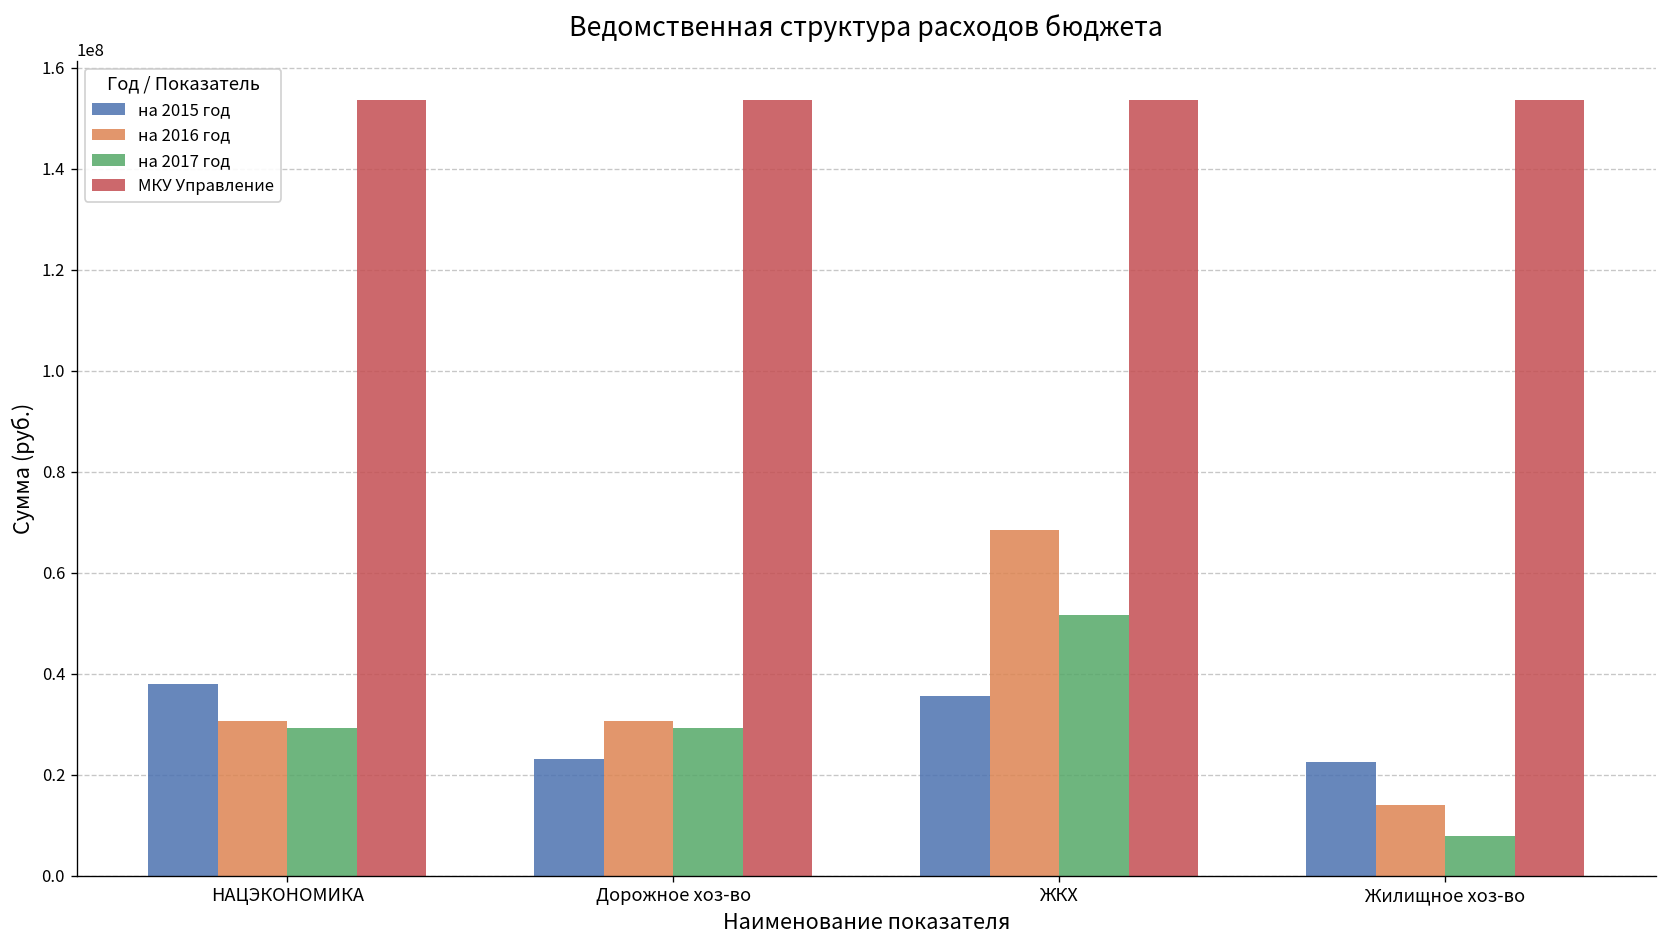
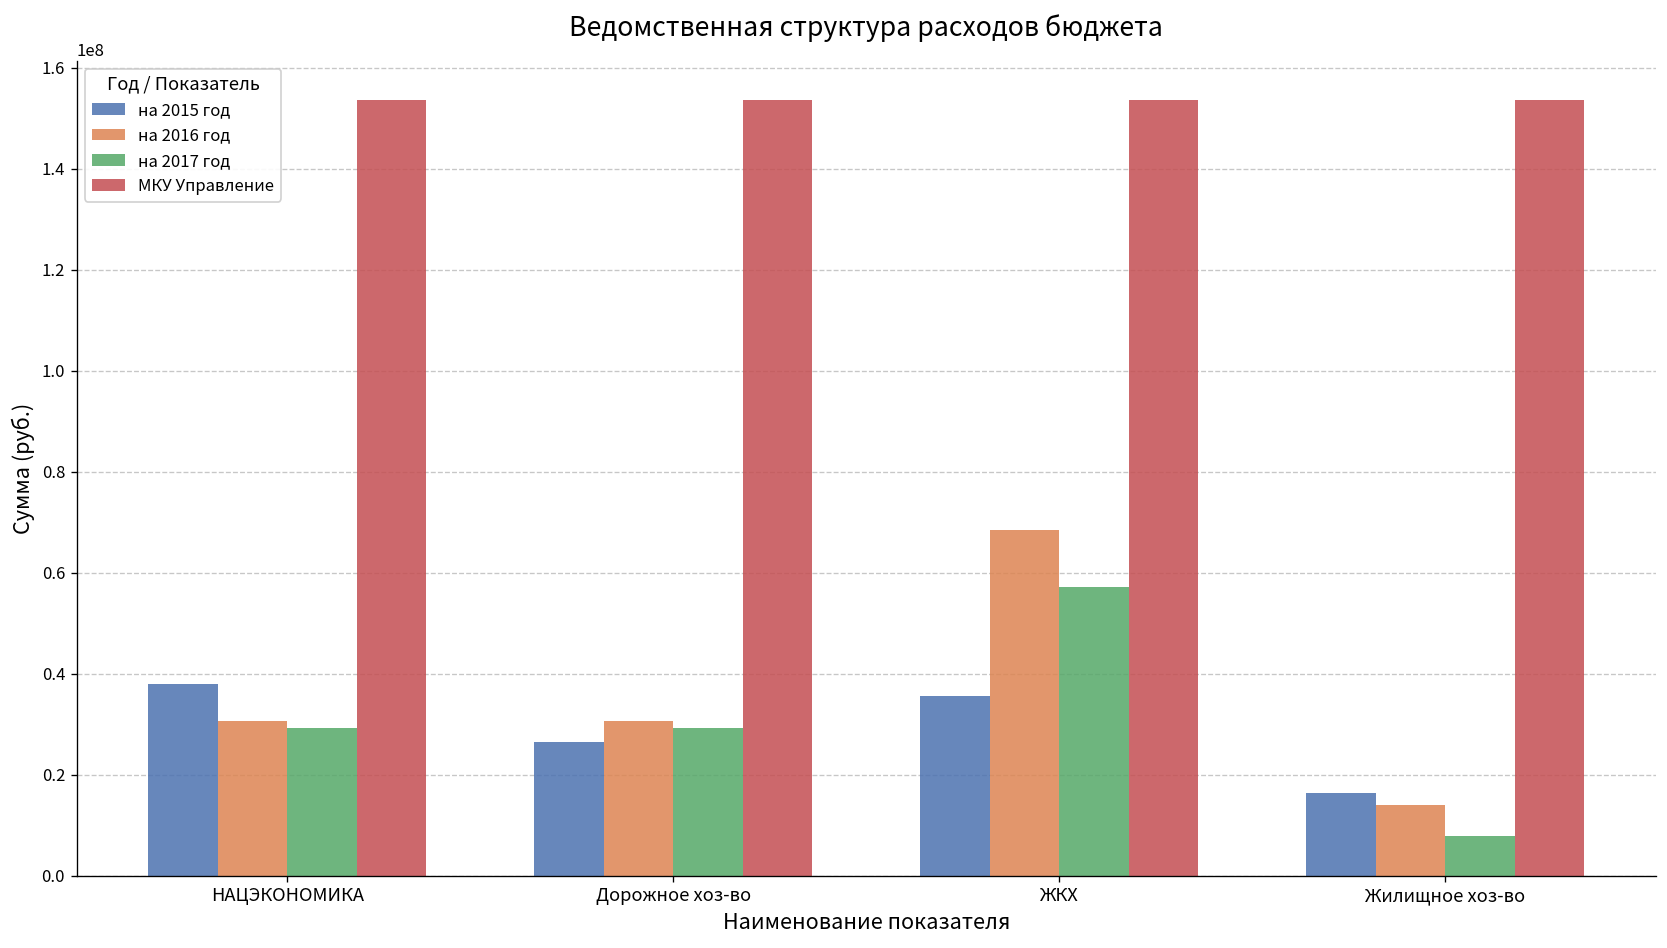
  {
    "на 2015 год": {
      "НАЦЭКОНОМИКА": 38000000,
-     "Дорожное хоз-во": 23000000,
+     "Дорожное хоз-во": 27000000,
      "ЖКХ": 36000000,
-     "Жилищное хоз-во": 23000000
+     "Жилищное хоз-во": 16000000
    },
    "на 2017 год": {
      "НАЦЭКОНОМИКА": 29000000,
      "Дорожное хоз-во": 29000000,
-     "ЖКХ": 52000000,
+     "ЖКХ": 57000000,
      "Жилищное хоз-во": 8000000
    }
  }
